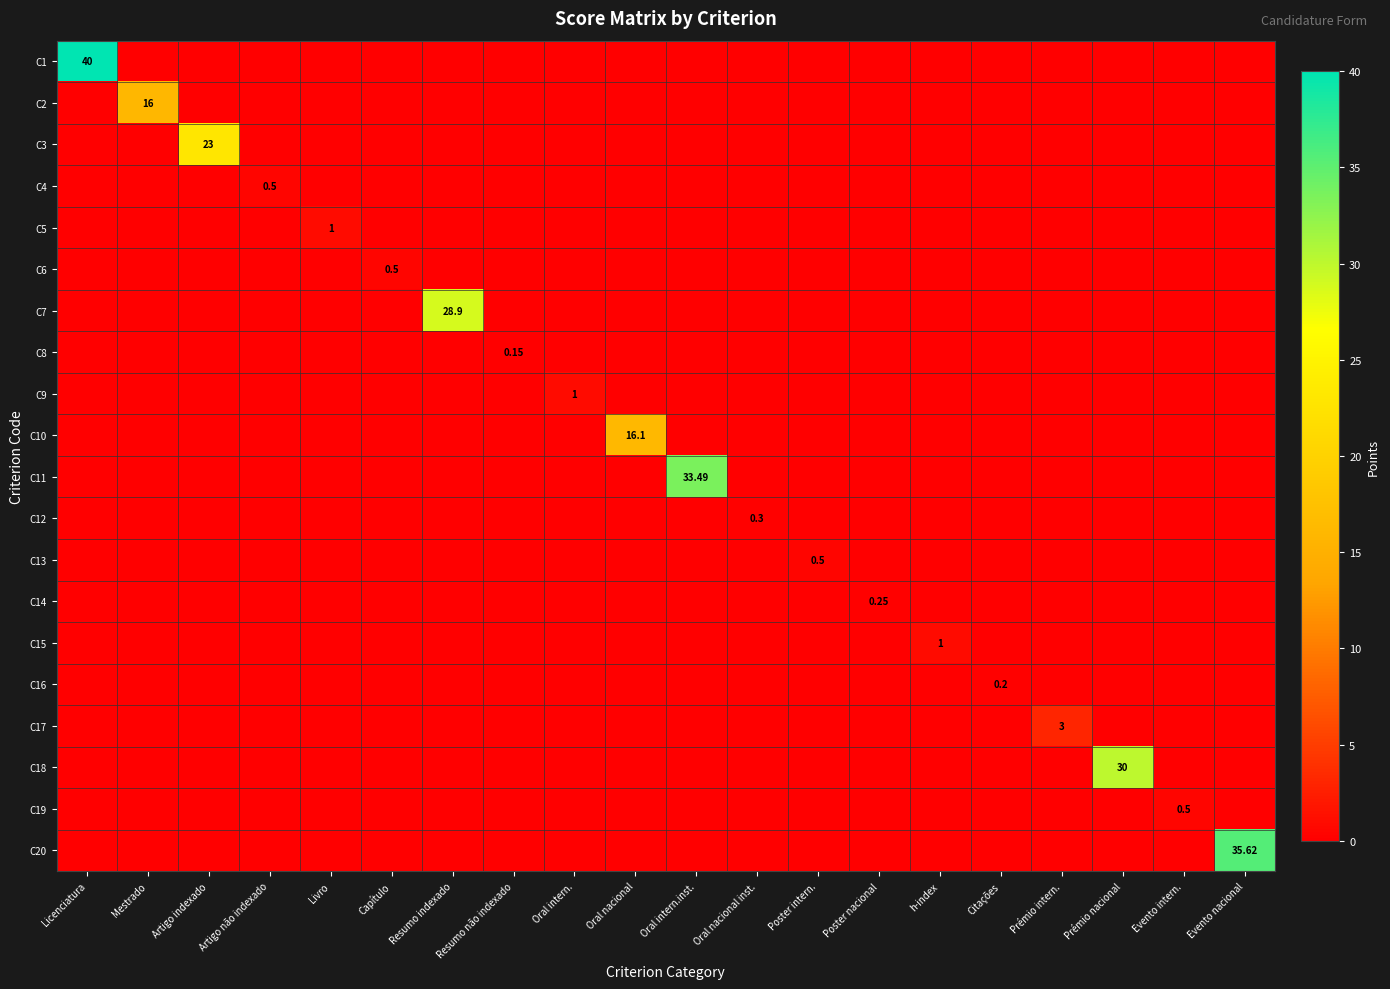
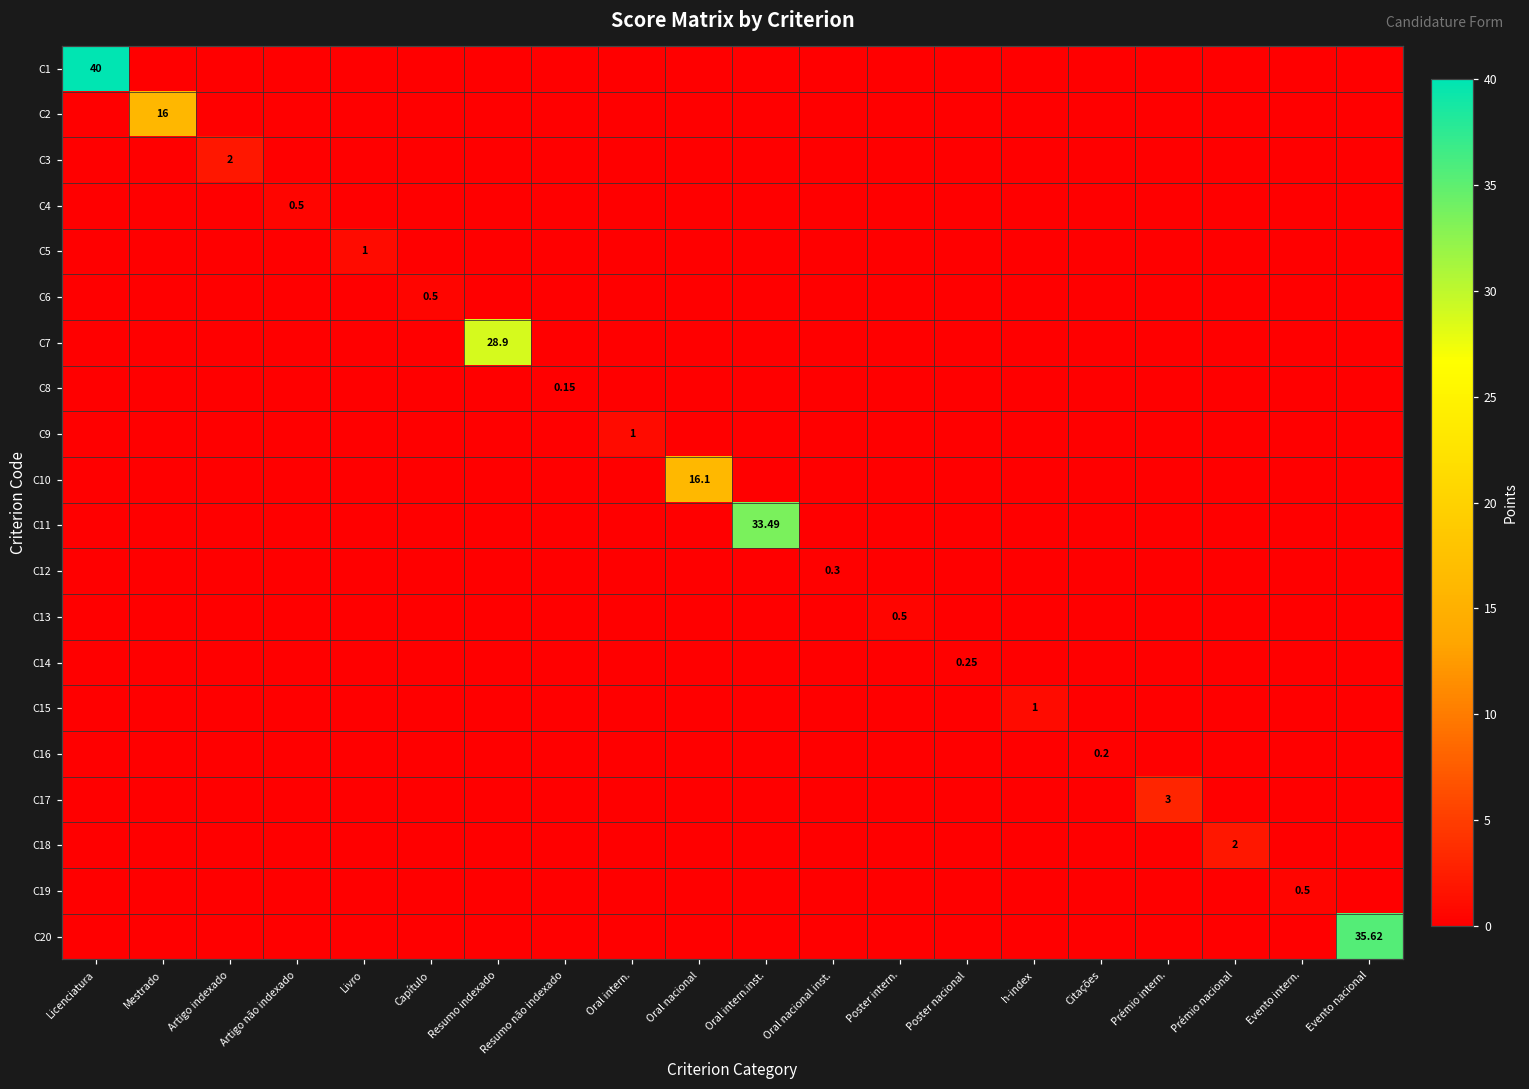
  {
    "C1": {
      "Licenciatura": 40
    },
    "C2": {
      "Mestrado": 16
    },
    "C3": {
-     "Artigo indexado": 23
+     "Artigo indexado": 2
    },
    "C4": {
      "Artigo não indexado": 0.5
    },
    "C5": {
      "Livro": 1
    },
    "C6": {
      "Capítulo": 0.5
    },
    "C7": {
      "Resumo indexado": 28.9
    },
    "C8": {
      "Resumo não indexado": 0.15
    },
    "C9": {
      "Oral intern.": 1
    },
    "C10": {
      "Oral nacional": 16.1
    },
    "C11": {
      "Oral intern.inst.": 33.49
    },
    "C12": {
      "Oral nacional inst.": 0.3
    },
    "C13": {
      "Poster intern.": 0.5
    },
    "C14": {
      "Poster nacional": 0.25
    },
    "C15": {
      "h-index": 1
    },
    "C16": {
      "Citações": 0.2
    },
    "C17": {
      "Prémio intern.": 3
    },
    "C18": {
-     "Prémio nacional": 30
+     "Prémio nacional": 2
    },
    "C19": {
      "Evento intern.": 0.5
    },
    "C20": {
      "Evento nacional": 35.62
    }
  }
